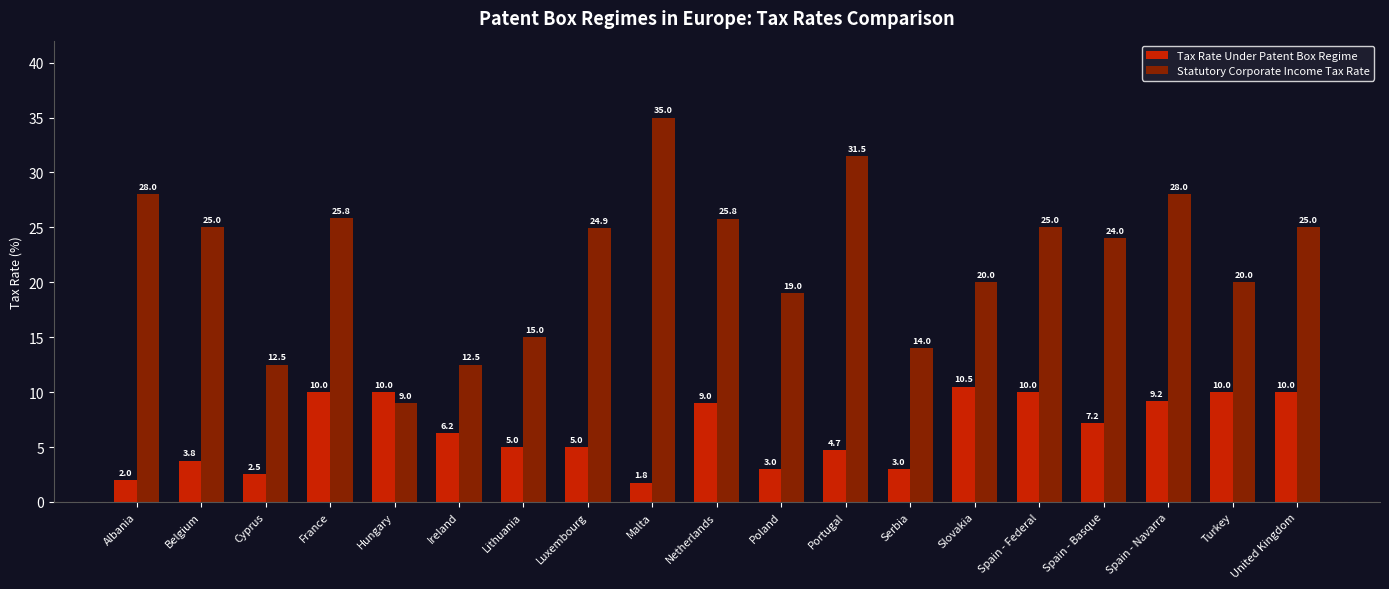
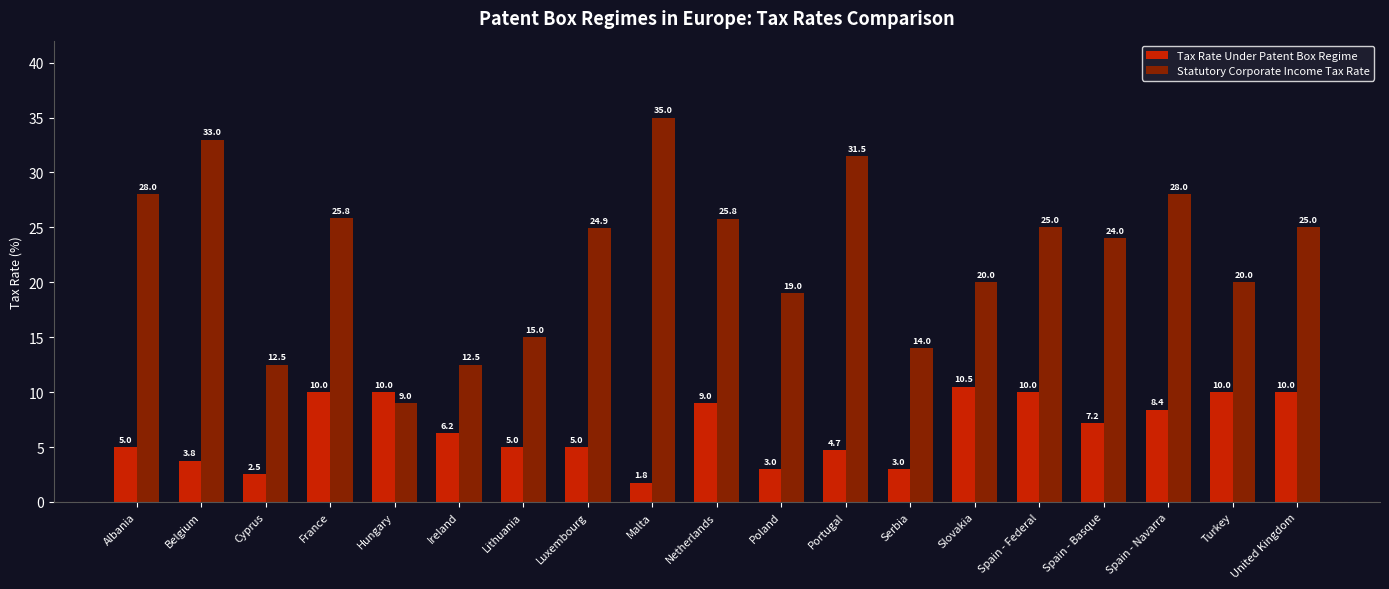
  {
    "Tax Rate Under Patent Box Regime": {
-     "Albania": 2.0,
+     "Albania": 5.0,
      "Belgium": 3.8,
      "Cyprus": 2.5,
      "France": 10.0,
      "Hungary": 10.0,
      "Ireland": 6.2,
      "Lithuania": 5.0,
      "Luxembourg": 5.0,
      "Malta": 1.8,
      "Netherlands": 9.0,
      "Poland": 3.0,
      "Portugal": 4.7,
      "Serbia": 3.0,
      "Slovakia": 10.5,
      "Spain - Federal": 10.0,
      "Spain - Basque": 7.2,
-     "Spain - Navarra": 9.2,
+     "Spain - Navarra": 8.4,
      "Turkey": 10.0,
      "United Kingdom": 10.0
    },
    "Statutory Corporate Income Tax Rate": {
      "Albania": 28.0,
-     "Belgium": 25.0,
+     "Belgium": 33.0,
      "Cyprus": 12.5,
      "France": 25.8,
      "Hungary": 9.0,
      "Ireland": 12.5,
      "Lithuania": 15.0,
      "Luxembourg": 24.9,
      "Malta": 35.0,
      "Netherlands": 25.8,
      "Poland": 19.0,
      "Portugal": 31.5,
      "Serbia": 14.0,
      "Slovakia": 20.0,
      "Spain - Federal": 25.0,
      "Spain - Basque": 24.0,
      "Spain - Navarra": 28.0,
      "Turkey": 20.0,
      "United Kingdom": 25.0
    }
  }
